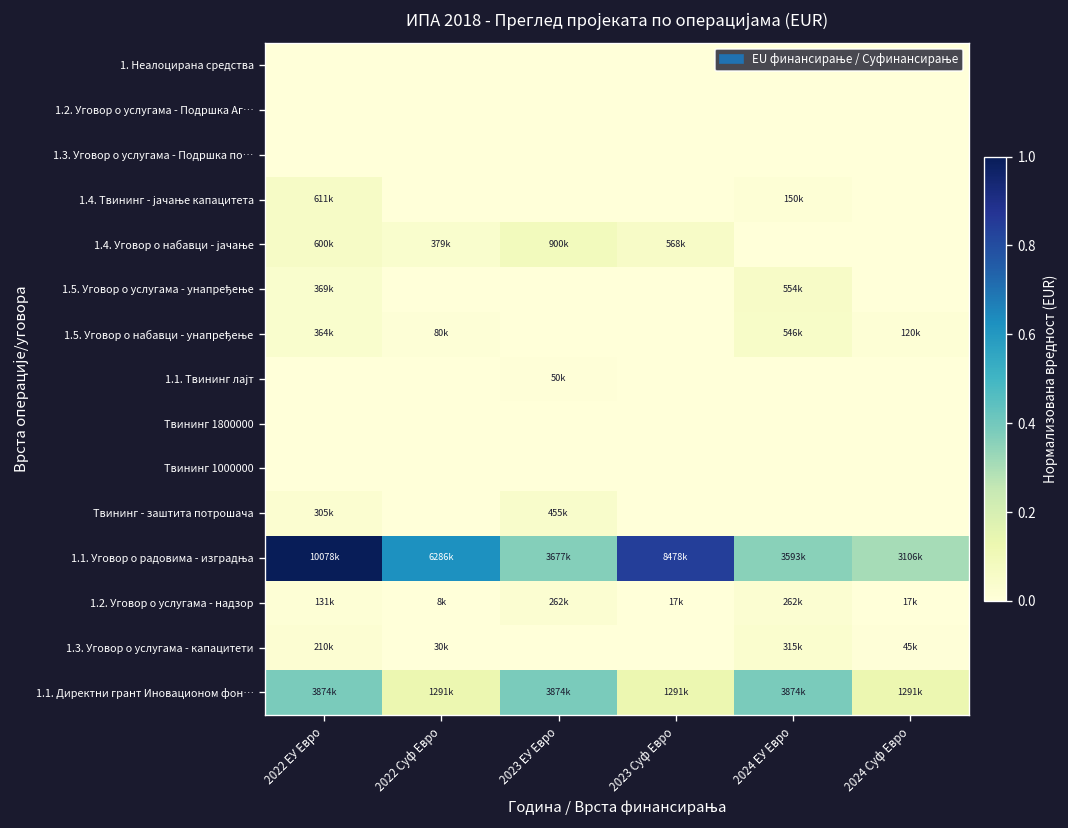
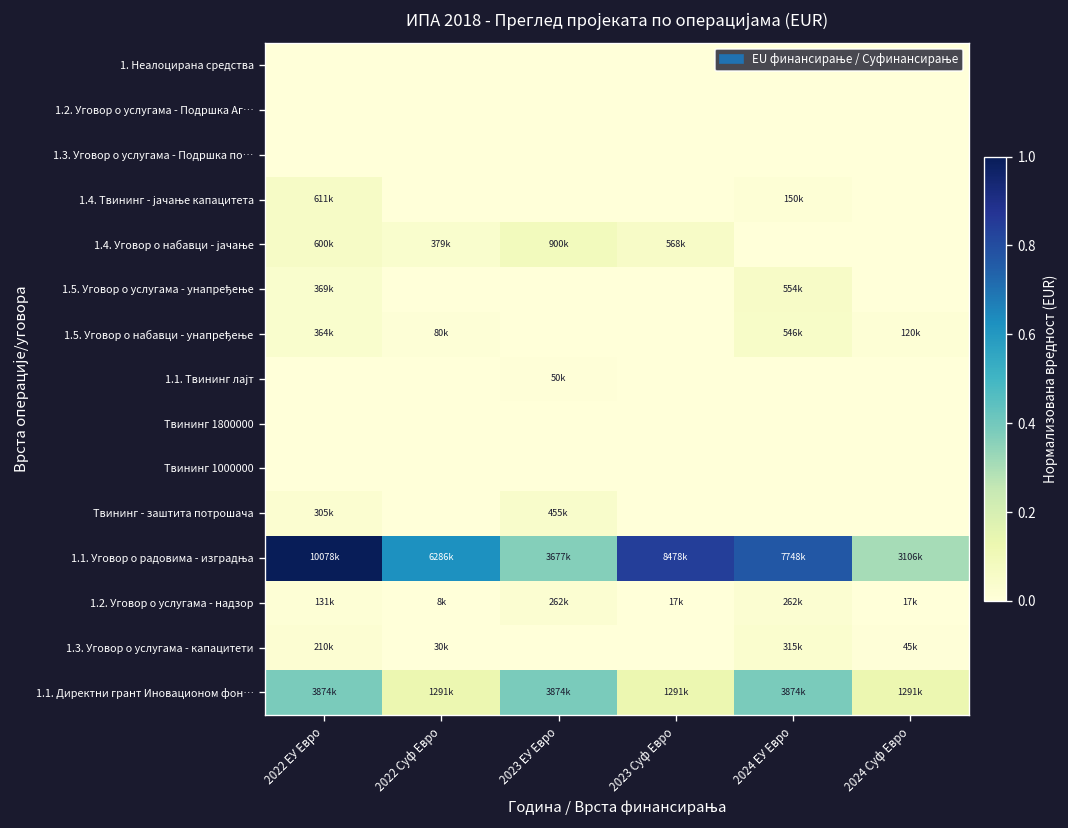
  {
    "1.4. Твининг - јачање капацитета": {
      "2022 ЕУ Евро": "611k",
      "2024 ЕУ Евро": "150k"
    },
    "1.4. Уговор о набавци - јачање": {
      "2022 ЕУ Евро": "600k",
      "2022 Суф Евро": "379k",
      "2023 ЕУ Евро": "900k",
      "2023 Суф Евро": "568k"
    },
    "1.5. Уговор о услугама - унапређење": {
      "2022 ЕУ Евро": "369k",
      "2024 ЕУ Евро": "554k"
    },
    "1.5. Уговор о набавци - унапређење": {
      "2022 ЕУ Евро": "364k",
      "2022 Суф Евро": "80k",
      "2024 ЕУ Евро": "546k",
      "2024 Суф Евро": "120k"
    },
    "1.1. Твининг лајт": {
      "2023 ЕУ Евро": "50k"
    },
    "Твининг - заштита потрошача": {
      "2022 ЕУ Евро": "305k",
      "2023 ЕУ Евро": "455k"
    },
    "1.1. Уговор о радовима - изградња": {
      "2022 ЕУ Евро": "10078k",
      "2022 Суф Евро": "6286k",
      "2023 ЕУ Евро": "3677k",
      "2023 Суф Евро": "8478k",
-     "2024 ЕУ Евро": "3593k",
+     "2024 ЕУ Евро": "7748k",
      "2024 Суф Евро": "3106k"
    },
    "1.2. Уговор о услугама - надзор": {
      "2022 ЕУ Евро": "131k",
      "2022 Суф Евро": "8k",
      "2023 ЕУ Евро": "262k",
      "2023 Суф Евро": "17k",
      "2024 ЕУ Евро": "262k",
      "2024 Суф Евро": "17k"
    },
    "1.3. Уговор о услугама - капацитети": {
      "2022 ЕУ Евро": "210k",
      "2022 Суф Евро": "30k",
      "2024 ЕУ Евро": "315k",
      "2024 Суф Евро": "45k"
    },
    "1.1. Директни грант Иновационом фон…": {
      "2022 ЕУ Евро": "3874k",
      "2022 Суф Евро": "1291k",
      "2023 ЕУ Евро": "3874k",
      "2023 Суф Евро": "1291k",
      "2024 ЕУ Евро": "3874k",
      "2024 Суф Евро": "1291k"
    }
  }
